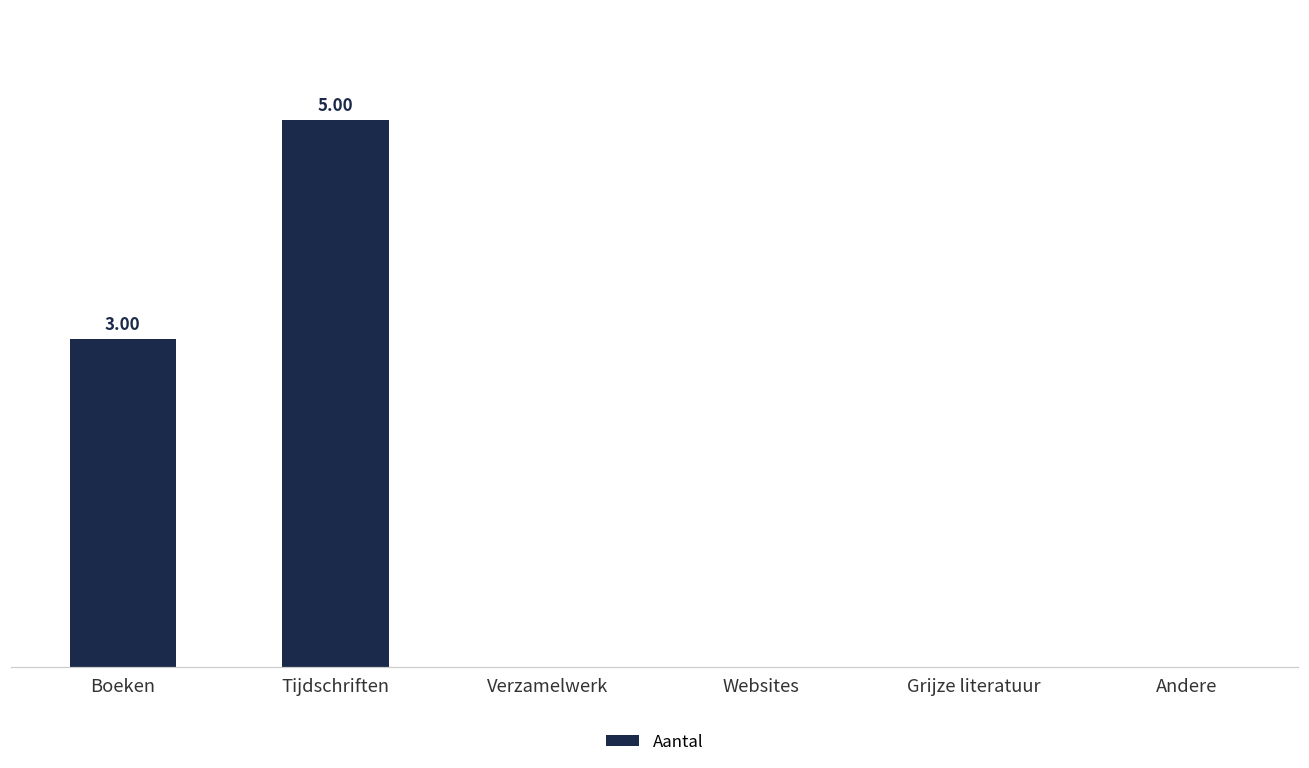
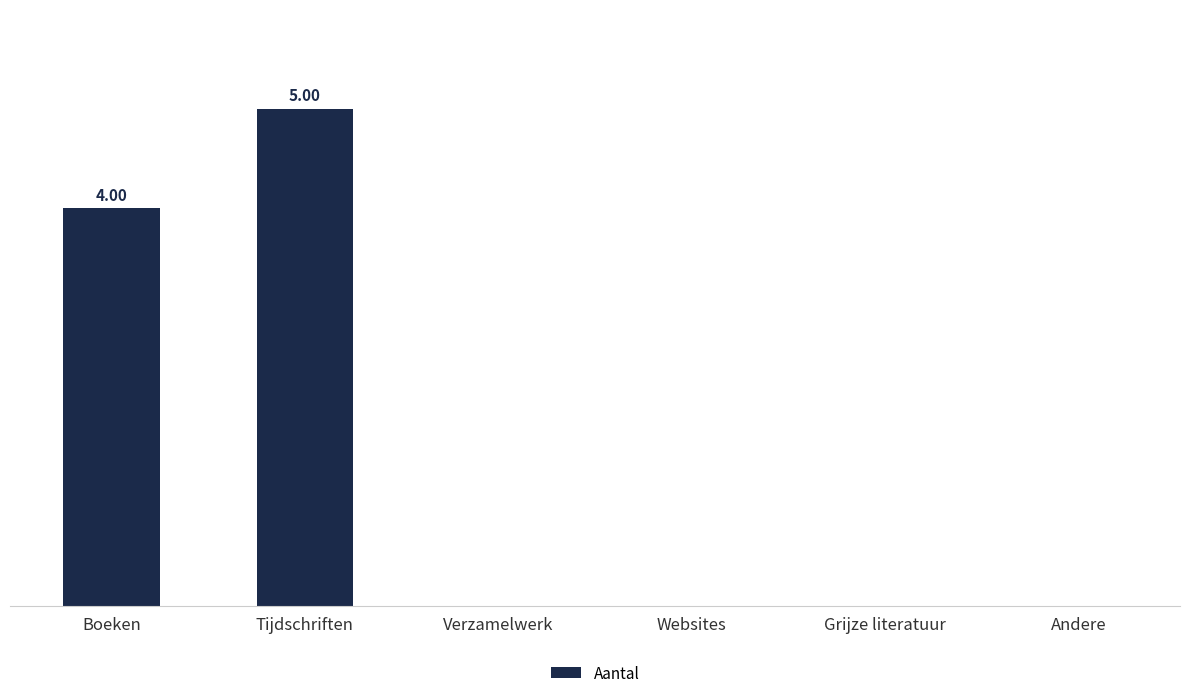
  {
-   "Boeken": 3.00,
+   "Boeken": 4.00,
    "Tijdschriften": 5.00
  }
